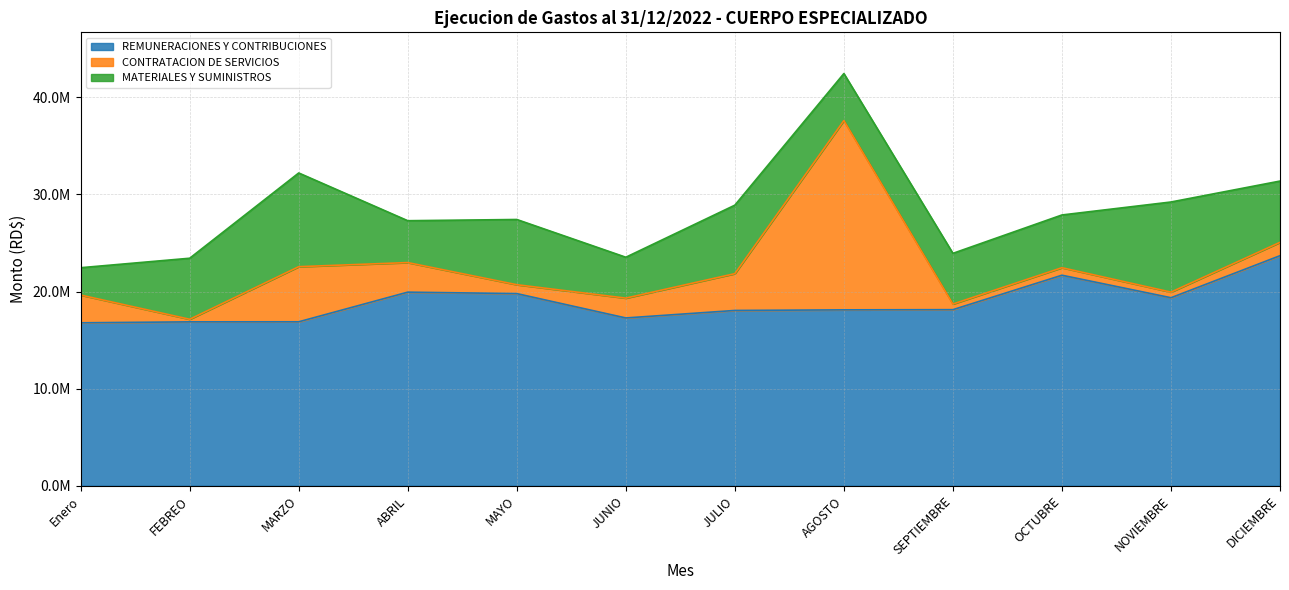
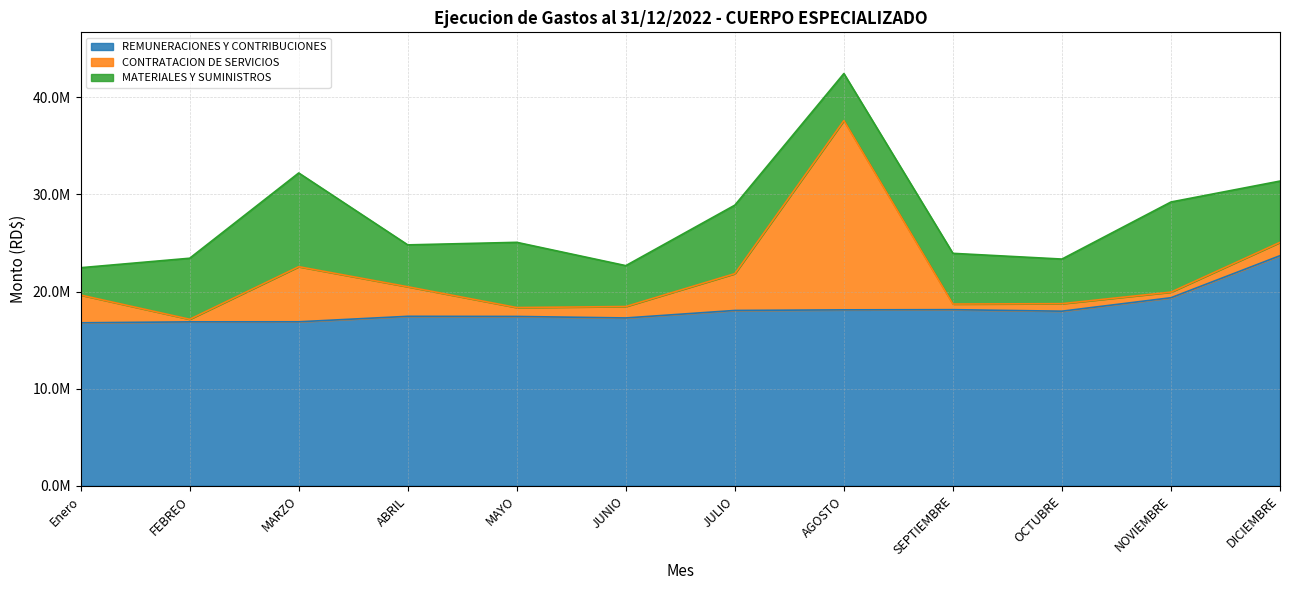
  {
    "REMUNERACIONES Y CONTRIBUCIONES": {
      "Enero": 17000000,
      "MARZO": 17000000,
-     "ABRIL": 20000000,
-     "MAYO": 20000000,
+     "ABRIL": 17000000,
+     "MAYO": 17000000,
      "JUNIO": 17000000,
      "JULIO": 18000000,
      "AGOSTO": 18000000,
      "SEPTIEMBRE": 18000000,
-     "OCTUBRE": 22000000,
+     "OCTUBRE": 18000000,
      "NOVIEMBRE": 19000000,
      "DICIEMBRE": 24000000
    },
    "CONTRATACION DE SERVICIOS": {
      "Enero": 3000000,
      "MARZO": 6000000,
      "ABRIL": 3000000,
      "MAYO": 1000000,
-     "JUNIO": 2000000,
+     "JUNIO": 1000000,
      "JULIO": 4000000,
      "AGOSTO": 19000000,
      "SEPTIEMBRE": 1000000,
      "OCTUBRE": 1000000,
      "NOVIEMBRE": 1000000,
      "DICIEMBRE": 1000000
    },
    "MATERIALES Y SUMINISTROS": {
      "Enero": 3000000,
      "FEBREO": 6000000,
      "MARZO": 10000000,
      "ABRIL": 4000000,
      "MAYO": 7000000,
      "JUNIO": 4000000,
      "JULIO": 7000000,
      "AGOSTO": 5000000,
      "SEPTIEMBRE": 5000000,
-     "OCTUBRE": 5400000,
+     "OCTUBRE": 4600000,
      "NOVIEMBRE": 9000000,
      "DICIEMBRE": 6000000
    }
  }
